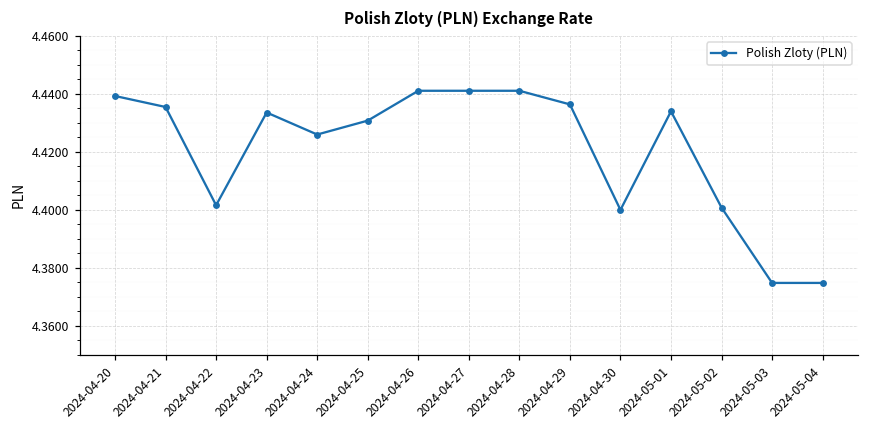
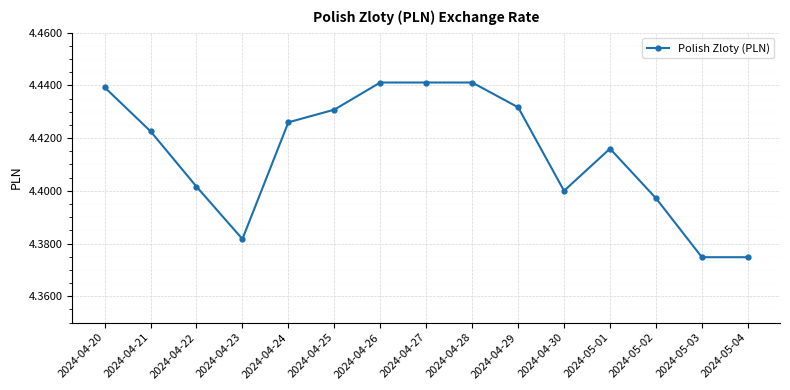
  {
    "2024-04-20": 4.439,
-   "2024-04-21": 4.436,
+   "2024-04-21": 4.423,
    "2024-04-22": 4.402,
-   "2024-04-23": 4.434,
+   "2024-04-23": 4.382,
    "2024-04-24": 4.426,
    "2024-04-25": 4.431,
    "2024-04-26": 4.441,
    "2024-04-27": 4.441,
    "2024-04-28": 4.441,
-   "2024-04-29": 4.436,
+   "2024-04-29": 4.432,
    "2024-04-30": 4.400,
-   "2024-05-01": 4.434,
-   "2024-05-02": 4.401,
+   "2024-05-01": 4.416,
+   "2024-05-02": 4.397,
    "2024-05-03": 4.375,
    "2024-05-04": 4.375
  }
